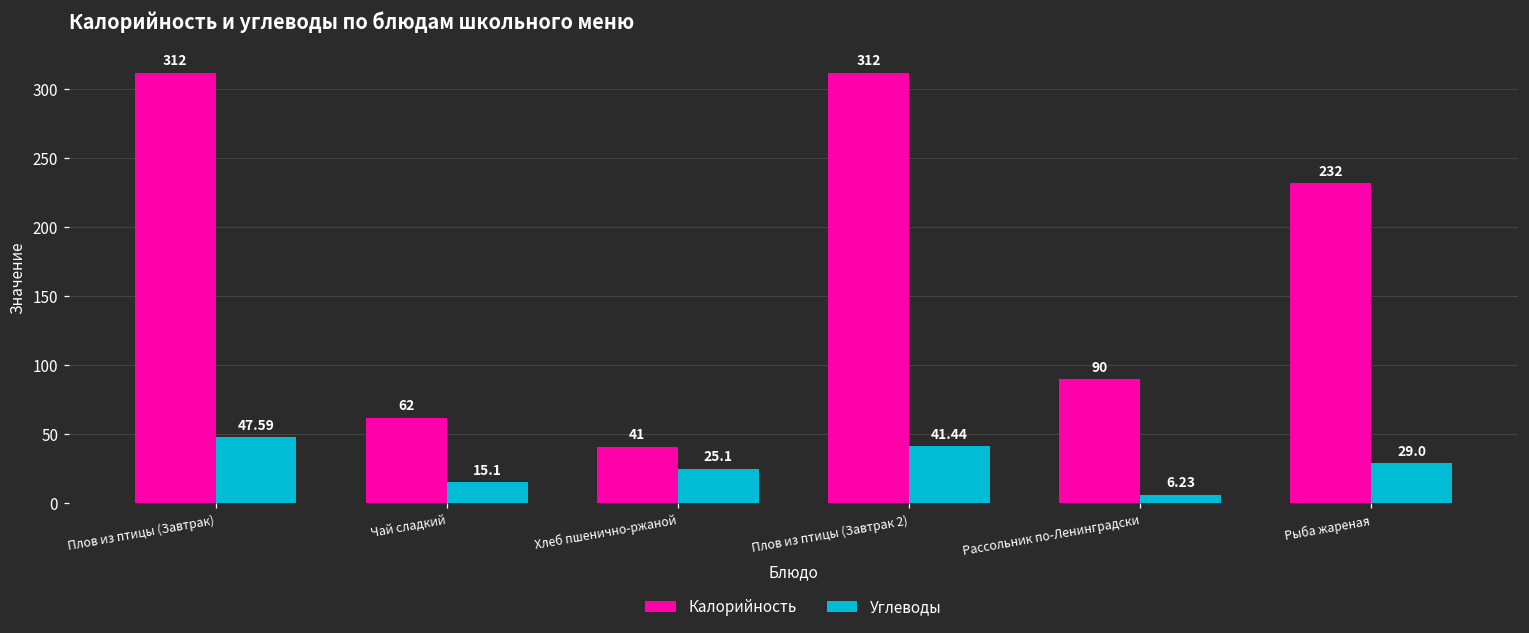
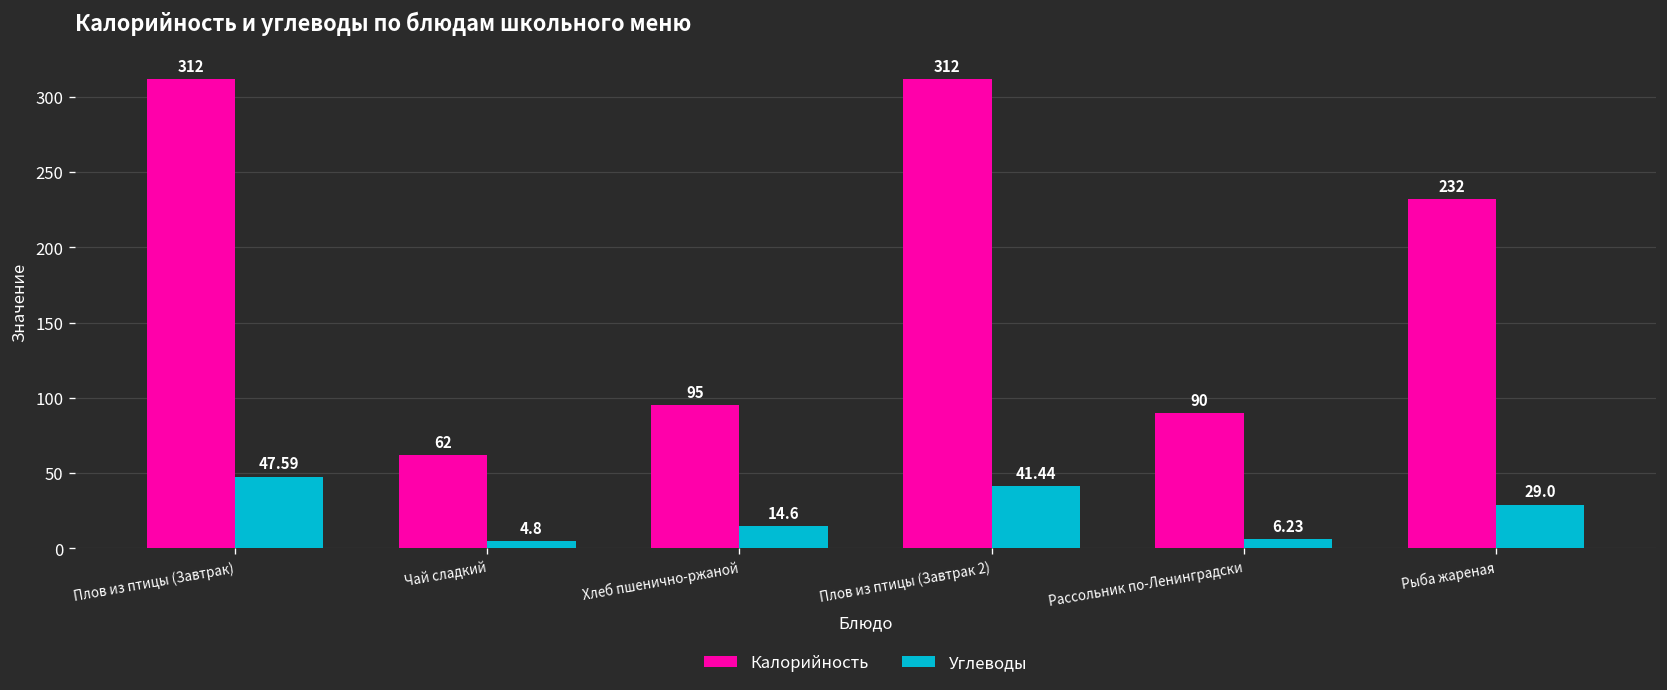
  {
    "Калорийность": {
      "Плов из птицы (Завтрак)": 312,
      "Чай сладкий": 62,
-     "Хлеб пшенично-ржаной": 41,
+     "Хлеб пшенично-ржаной": 95,
      "Плов из птицы (Завтрак 2)": 312,
      "Рассольник по-Ленинградски": 90,
      "Рыба жареная": 232
    },
    "Углеводы": {
      "Плов из птицы (Завтрак)": 47.59,
-     "Чай сладкий": 15.1,
-     "Хлеб пшенично-ржаной": 25.1,
+     "Чай сладкий": 4.8,
+     "Хлеб пшенично-ржаной": 14.6,
      "Плов из птицы (Завтрак 2)": 41.44,
      "Рассольник по-Ленинградски": 6.23,
      "Рыба жареная": 29.0
    }
  }
